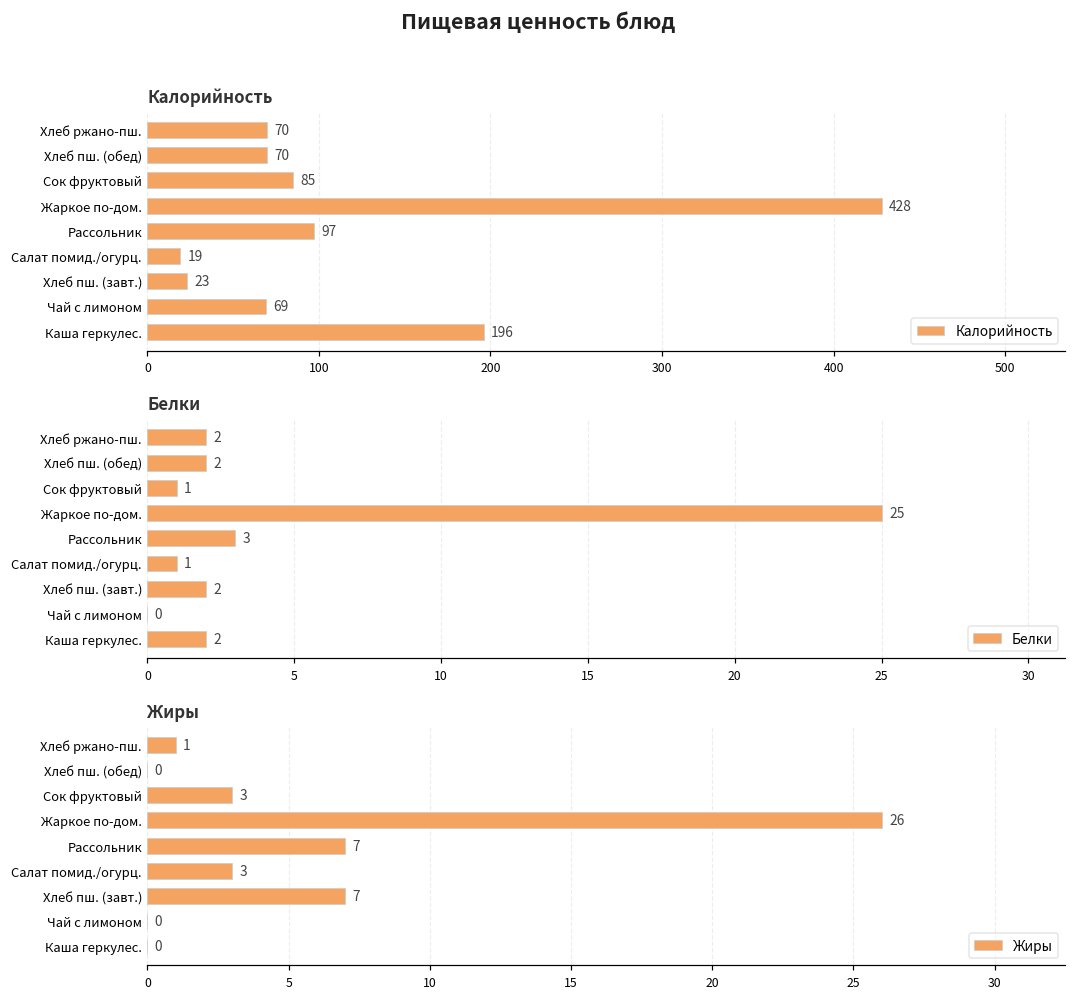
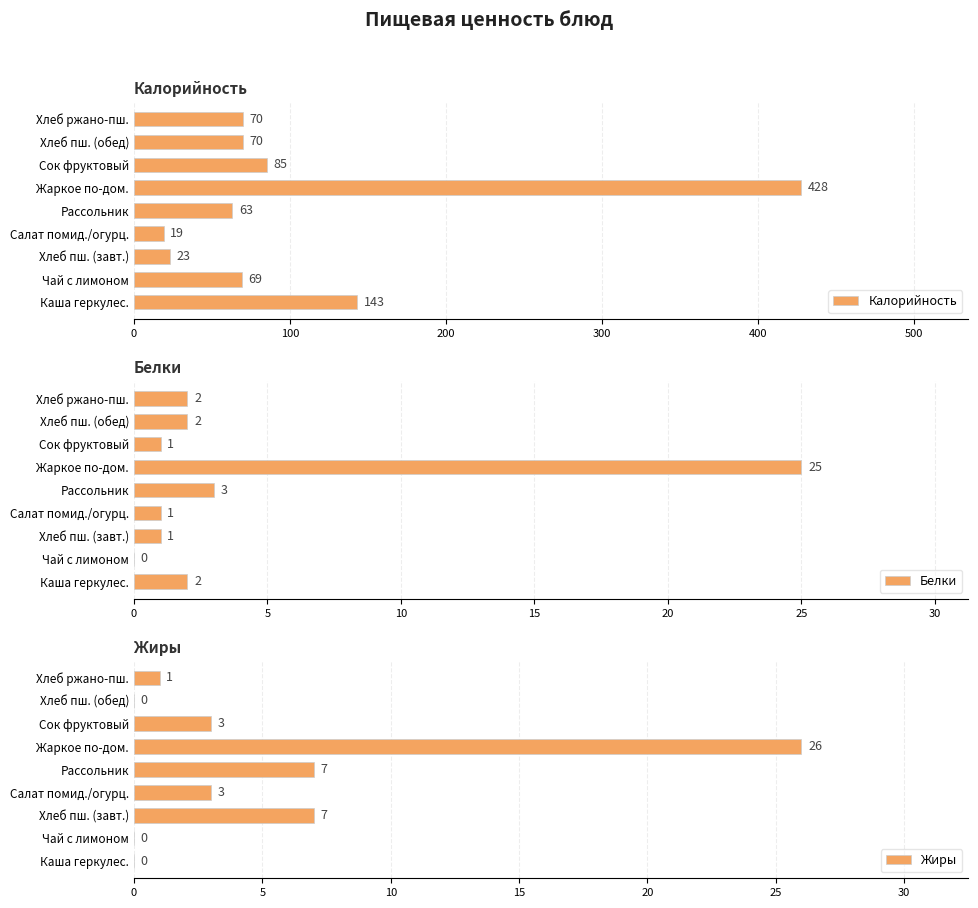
  {
    "Калорийность": {
      "Хлеб ржано-пш.": 70,
      "Хлеб пш. (обед)": 70,
      "Сок фруктовый": 85,
      "Жаркое по-дом.": 428,
-     "Рассольник": 97,
+     "Рассольник": 63,
      "Салат помид./огурц.": 19,
      "Хлеб пш. (завт.)": 23,
      "Чай с лимоном": 69,
-     "Каша геркулес.": 196
+     "Каша геркулес.": 143
    },
    "Белки": {
      "Хлеб ржано-пш.": 2,
      "Хлеб пш. (обед)": 2,
      "Сок фруктовый": 1,
      "Жаркое по-дом.": 25,
      "Рассольник": 3,
      "Салат помид./огурц.": 1,
-     "Хлеб пш. (завт.)": 2,
+     "Хлеб пш. (завт.)": 1,
      "Чай с лимоном": 0,
      "Каша геркулес.": 2
    },
    "Жиры": {
      "Хлеб ржано-пш.": 1,
      "Хлеб пш. (обед)": 0,
      "Сок фруктовый": 3,
      "Жаркое по-дом.": 26,
      "Рассольник": 7,
      "Салат помид./огурц.": 3,
      "Хлеб пш. (завт.)": 7,
      "Чай с лимоном": 0,
      "Каша геркулес.": 0
    }
  }
